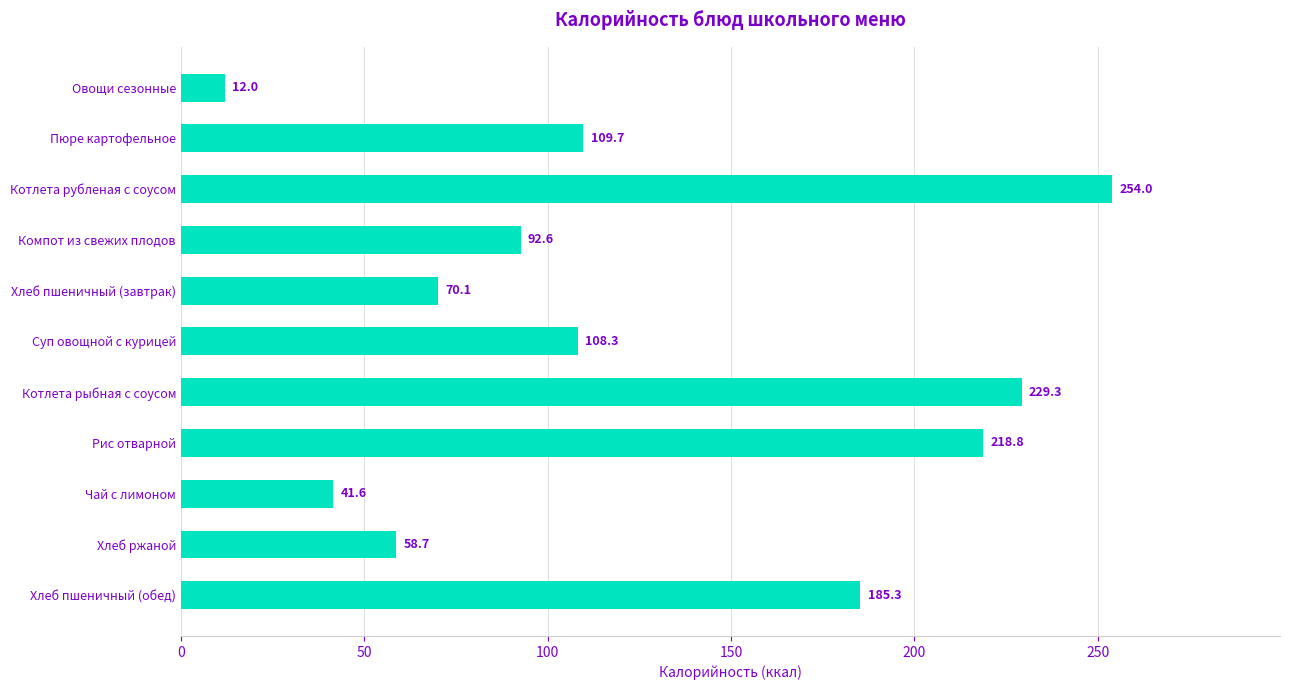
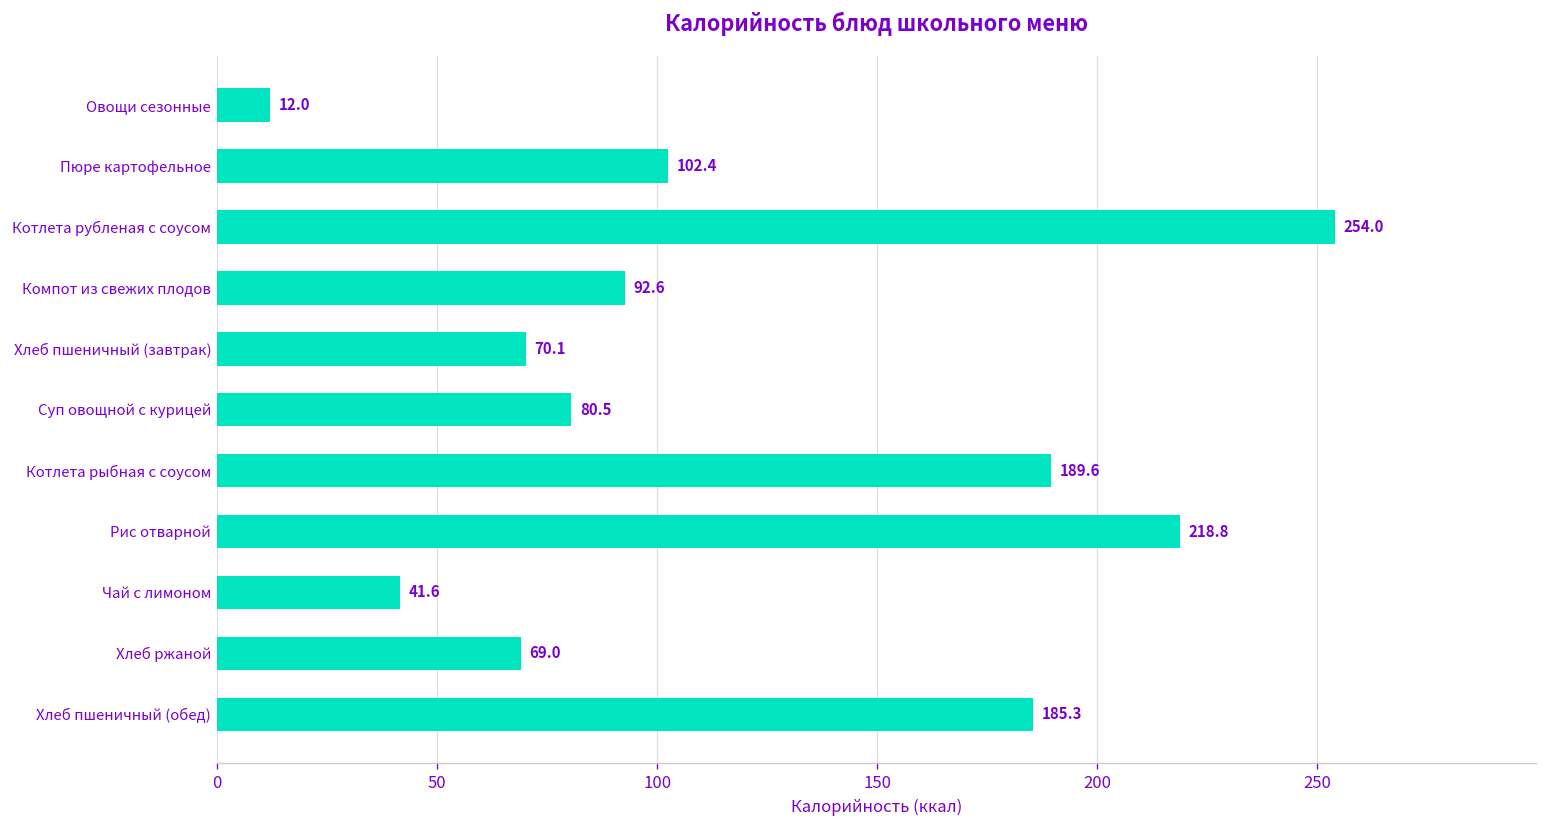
  {
    "Овощи сезонные": 12.0,
-   "Пюре картофельное": 109.7,
+   "Пюре картофельное": 102.4,
    "Котлета рубленая с соусом": 254.0,
    "Компот из свежих плодов": 92.6,
    "Хлеб пшеничный (завтрак)": 70.1,
-   "Суп овощной с курицей": 108.3,
-   "Котлета рыбная с соусом": 229.3,
+   "Суп овощной с курицей": 80.5,
+   "Котлета рыбная с соусом": 189.6,
    "Рис отварной": 218.8,
    "Чай с лимоном": 41.6,
-   "Хлеб ржаной": 58.7,
+   "Хлеб ржаной": 69.0,
    "Хлеб пшеничный (обед)": 185.3
  }
